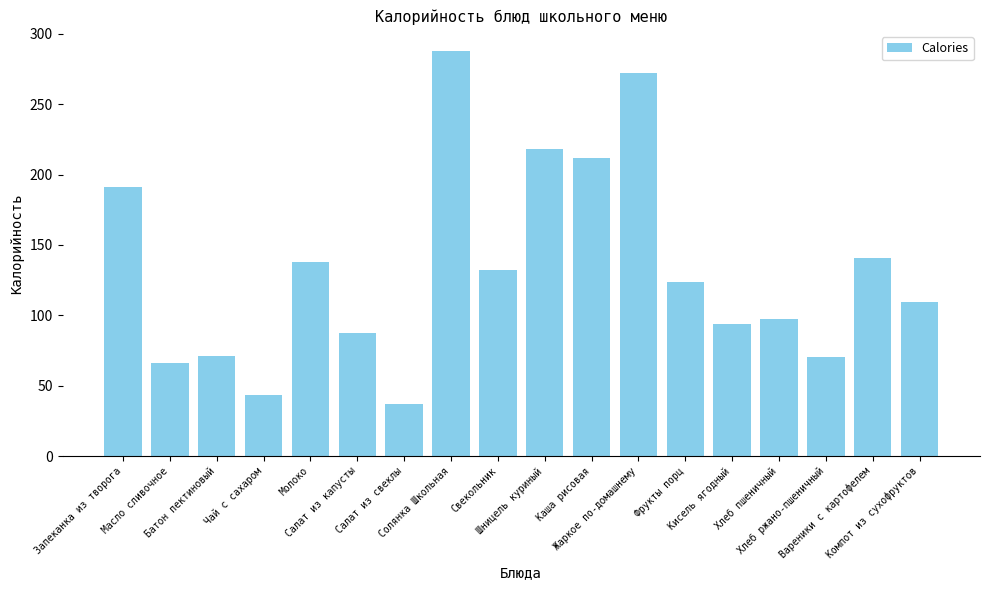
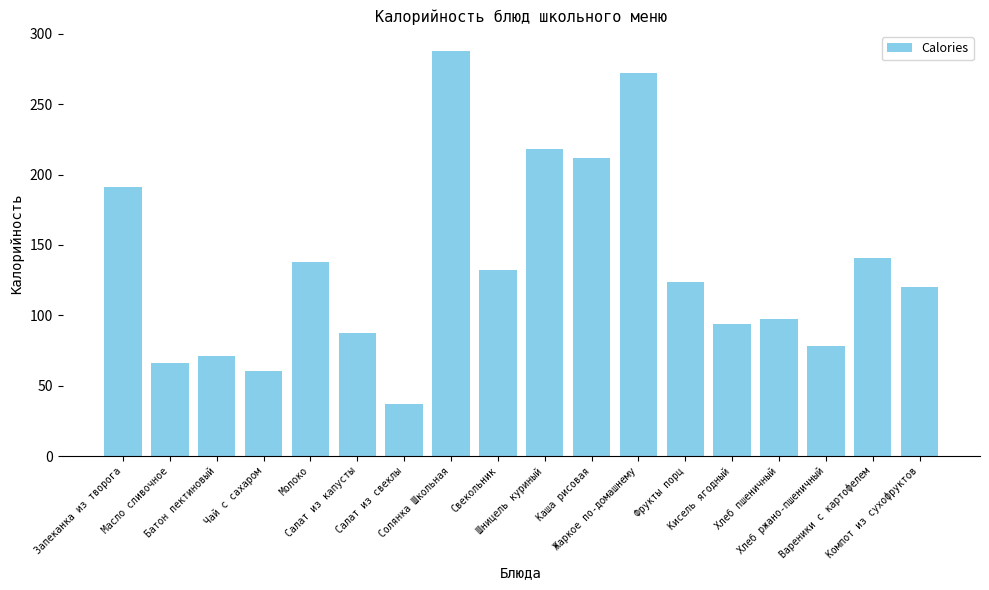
  {
    "Запеканка из творога": 191,
    "Масло сливочное": 66,
    "Батон пектиновый": 71,
-   "Чай с сахаром": 44,
+   "Чай с сахаром": 61,
    "Молоко": 138,
    "Салат из капусты": 87,
    "Салат из свеклы": 37,
    "Солянка Школьная": 288,
    "Свекольник": 132,
    "Шницель куриный": 218,
    "Каша рисовая": 212,
    "Жаркое по-домашнему": 272,
    "Фрукты порц": 124,
    "Кисель ягодный": 94,
    "Хлеб пшеничный": 98,
-   "Хлеб ржано-пшеничный": 71,
+   "Хлеб ржано-пшеничный": 78,
    "Вареники с картофелем": 141,
-   "Компот из сухофруктов": 109
+   "Компот из сухофруктов": 120
  }
